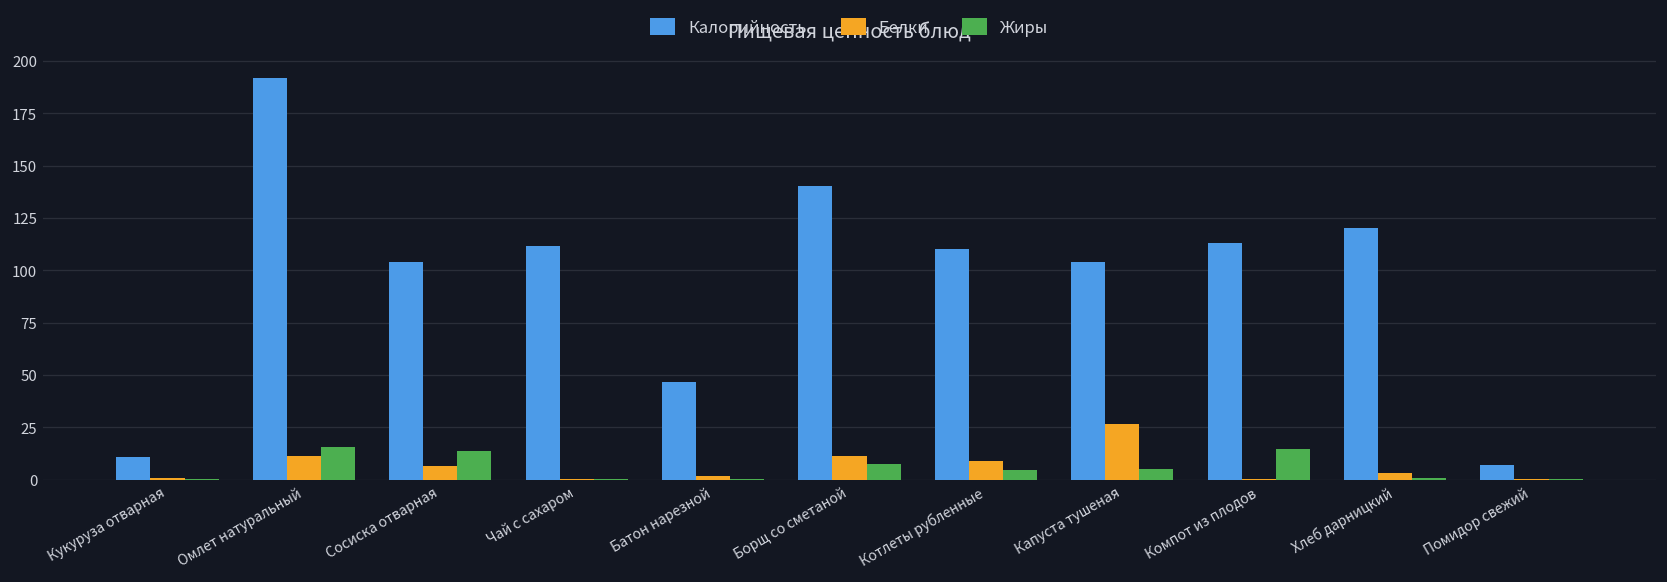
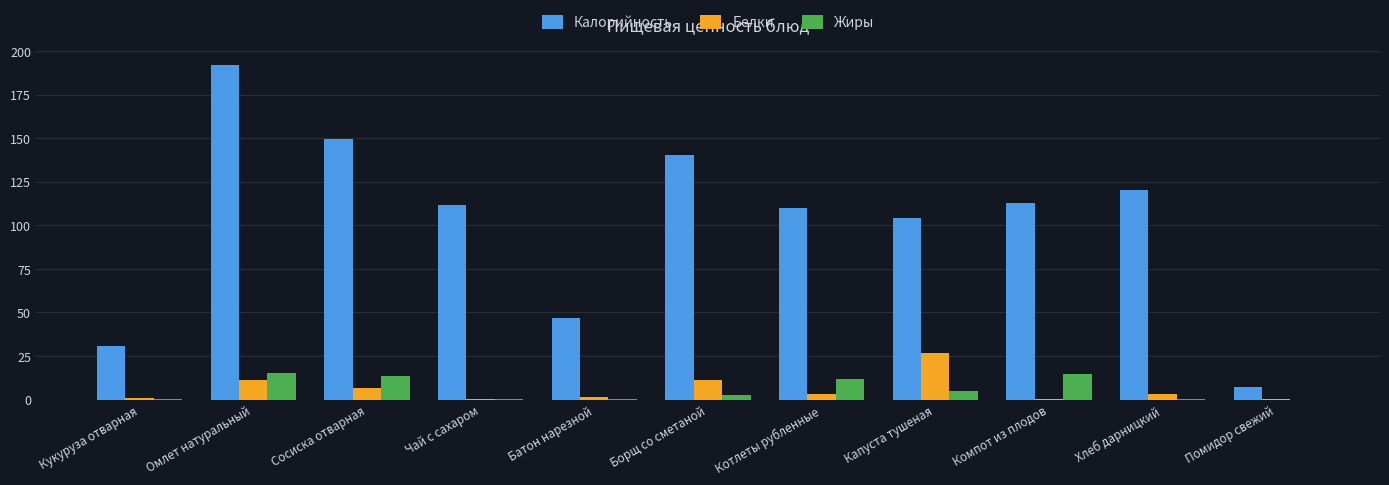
  {
    "Калорийность": {
-     "Кукуруза отварная": 11,
+     "Кукуруза отварная": 31,
      "Омлет натуральный": 192,
-     "Сосиска отварная": 104,
+     "Сосиска отварная": 149,
      "Чай с сахаром": 112,
      "Батон нарезной": 47,
      "Борщ со сметаной": 140,
      "Котлеты рубленные": 110,
      "Капуста тушеная": 104,
      "Компот из плодов": 113,
      "Хлеб дарницкий": 120,
      "Помидор свежий": 7
    },
    "Белки": {
      "Омлет натуральный": 11,
      "Сосиска отварная": 7,
      "Батон нарезной": 2,
      "Борщ со сметаной": 11,
-     "Котлеты рубленные": 9,
+     "Котлеты рубленные": 4,
      "Капуста тушеная": 27,
      "Хлеб дарницкий": 3
    },
    "Жиры": {
      "Омлет натуральный": 15,
      "Сосиска отварная": 14,
-     "Борщ со сметаной": 8,
-     "Котлеты рубленные": 5,
+     "Борщ со сметаной": 3,
+     "Котлеты рубленные": 12,
      "Капуста тушеная": 5,
      "Компот из плодов": 14
    }
  }
